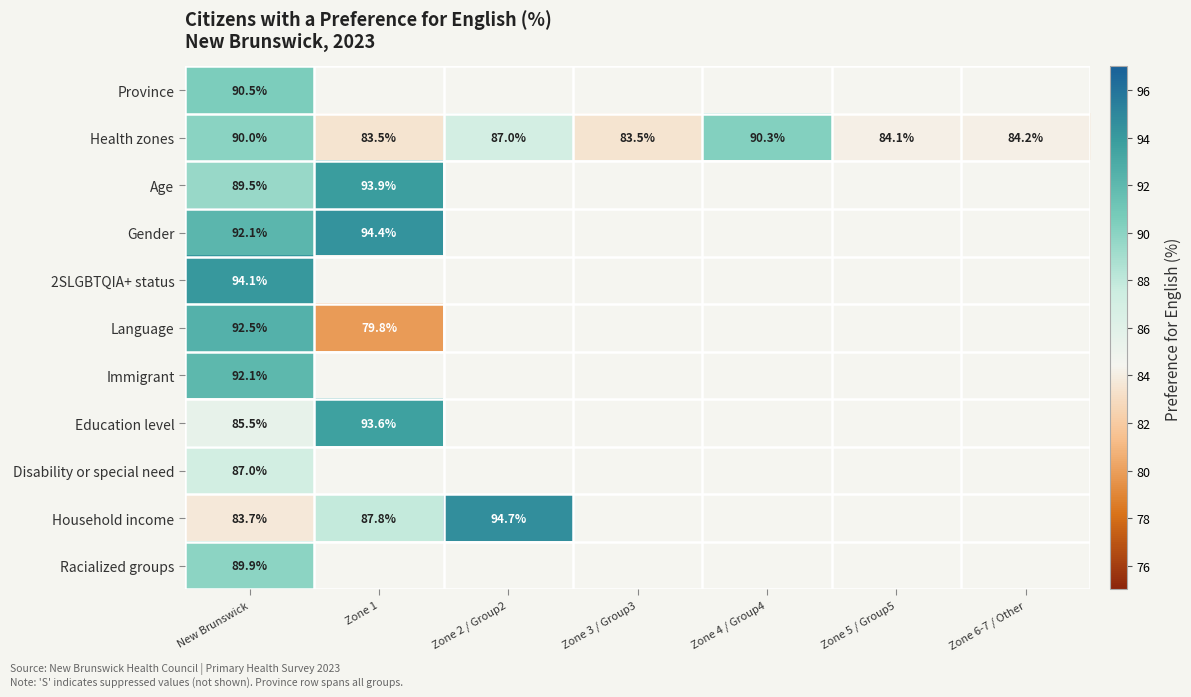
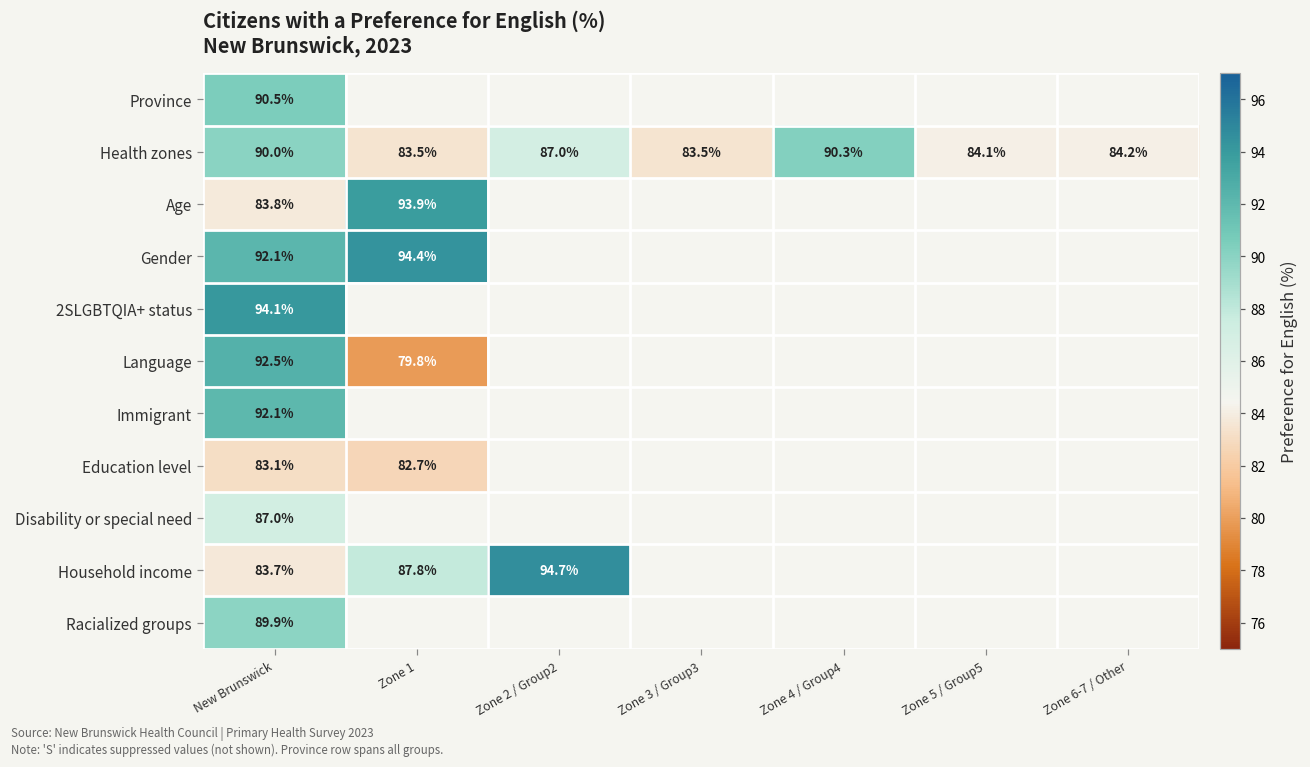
  {
    "Province": {
      "New Brunswick": "90.5%"
    },
    "Health zones": {
      "New Brunswick": "90.0%",
      "Zone 1": "83.5%",
      "Zone 2 / Group2": "87.0%",
      "Zone 3 / Group3": "83.5%",
      "Zone 4 / Group4": "90.3%",
      "Zone 5 / Group5": "84.1%",
      "Zone 6-7 / Other": "84.2%"
    },
    "Age": {
-     "New Brunswick": "89.5%",
+     "New Brunswick": "83.8%",
      "Zone 1": "93.9%"
    },
    "Gender": {
      "New Brunswick": "92.1%",
      "Zone 1": "94.4%"
    },
    "2SLGBTQIA+ status": {
      "New Brunswick": "94.1%"
    },
    "Language": {
      "New Brunswick": "92.5%",
      "Zone 1": "79.8%"
    },
    "Immigrant": {
      "New Brunswick": "92.1%"
    },
    "Education level": {
-     "New Brunswick": "85.5%",
-     "Zone 1": "93.6%"
+     "New Brunswick": "83.1%",
+     "Zone 1": "82.7%"
    },
    "Disability or special need": {
      "New Brunswick": "87.0%"
    },
    "Household income": {
      "New Brunswick": "83.7%",
      "Zone 1": "87.8%",
      "Zone 2 / Group2": "94.7%"
    },
    "Racialized groups": {
      "New Brunswick": "89.9%"
    }
  }
